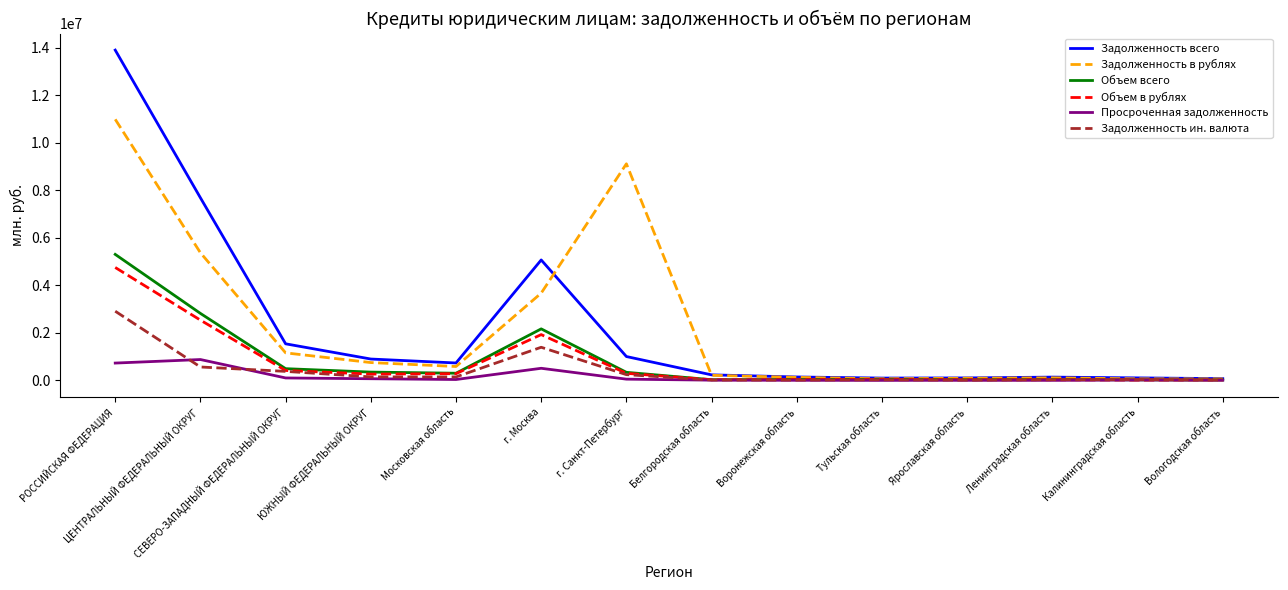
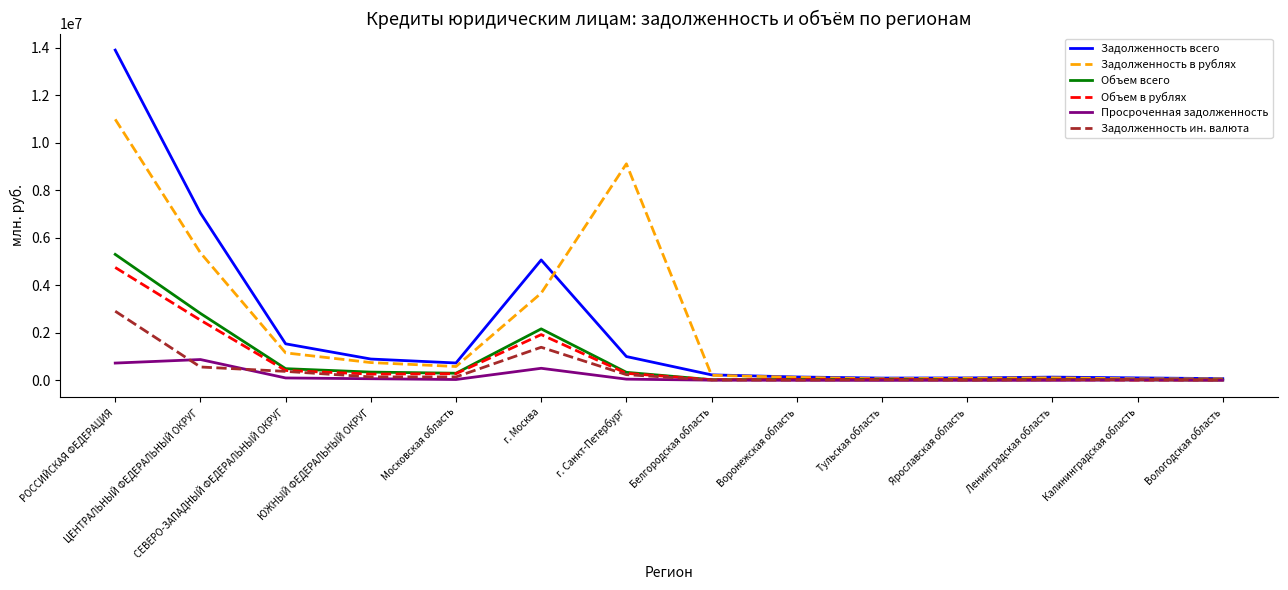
  {
    "Задолженность всего": {
      "РОССИЙСКАЯ ФЕДЕРАЦИЯ": 13900000,
-     "ЦЕНТРАЛЬНЫЙ ФЕДЕРАЛЬНЫЙ ОКРУГ": 7700000,
+     "ЦЕНТРАЛЬНЫЙ ФЕДЕРАЛЬНЫЙ ОКРУГ": 7000000,
      "СЕВЕРО-ЗАПАДНЫЙ ФЕДЕРАЛЬНЫЙ ОКРУГ": 1500000,
      "ЮЖНЫЙ ФЕДЕРАЛЬНЫЙ ОКРУГ": 900000,
      "Московская область": 700000,
      "г. Москва": 5100000,
      "г. Санкт-Петербург": 1000000
    },
    "Задолженность в рублях": {
      "РОССИЙСКАЯ ФЕДЕРАЦИЯ": 11000000,
      "ЦЕНТРАЛЬНЫЙ ФЕДЕРАЛЬНЫЙ ОКРУГ": 5400000,
      "СЕВЕРО-ЗАПАДНЫЙ ФЕДЕРАЛЬНЫЙ ОКРУГ": 1200000,
      "ЮЖНЫЙ ФЕДЕРАЛЬНЫЙ ОКРУГ": 800000,
      "Московская область": 600000,
      "г. Москва": 3700000,
      "г. Санкт-Петербург": 9100000
    },
    "Объем всего": {
      "РОССИЙСКАЯ ФЕДЕРАЦИЯ": 5300000,
      "ЦЕНТРАЛЬНЫЙ ФЕДЕРАЛЬНЫЙ ОКРУГ": 2800000,
      "г. Москва": 2200000
    },
    "Объем в рублях": {
      "РОССИЙСКАЯ ФЕДЕРАЦИЯ": 4800000,
      "ЦЕНТРАЛЬНЫЙ ФЕДЕРАЛЬНЫЙ ОКРУГ": 2500000,
      "г. Москва": 1900000
    },
    "Просроченная задолженность": {
      "РОССИЙСКАЯ ФЕДЕРАЦИЯ": 700000,
      "ЦЕНТРАЛЬНЫЙ ФЕДЕРАЛЬНЫЙ ОКРУГ": 900000,
      "СЕВЕРО-ЗАПАДНЫЙ ФЕДЕРАЛЬНЫЙ ОКРУГ": 100000,
      "Московская область": 0,
      "г. Москва": 500000,
      "г. Санкт-Петербург": 100000
    },
    "Задолженность ин. валюта": {
      "РОССИЙСКАЯ ФЕДЕРАЦИЯ": 2900000,
      "ЦЕНТРАЛЬНЫЙ ФЕДЕРАЛЬНЫЙ ОКРУГ": 600000,
      "Московская область": 100000,
      "г. Москва": 1400000
    }
  }
